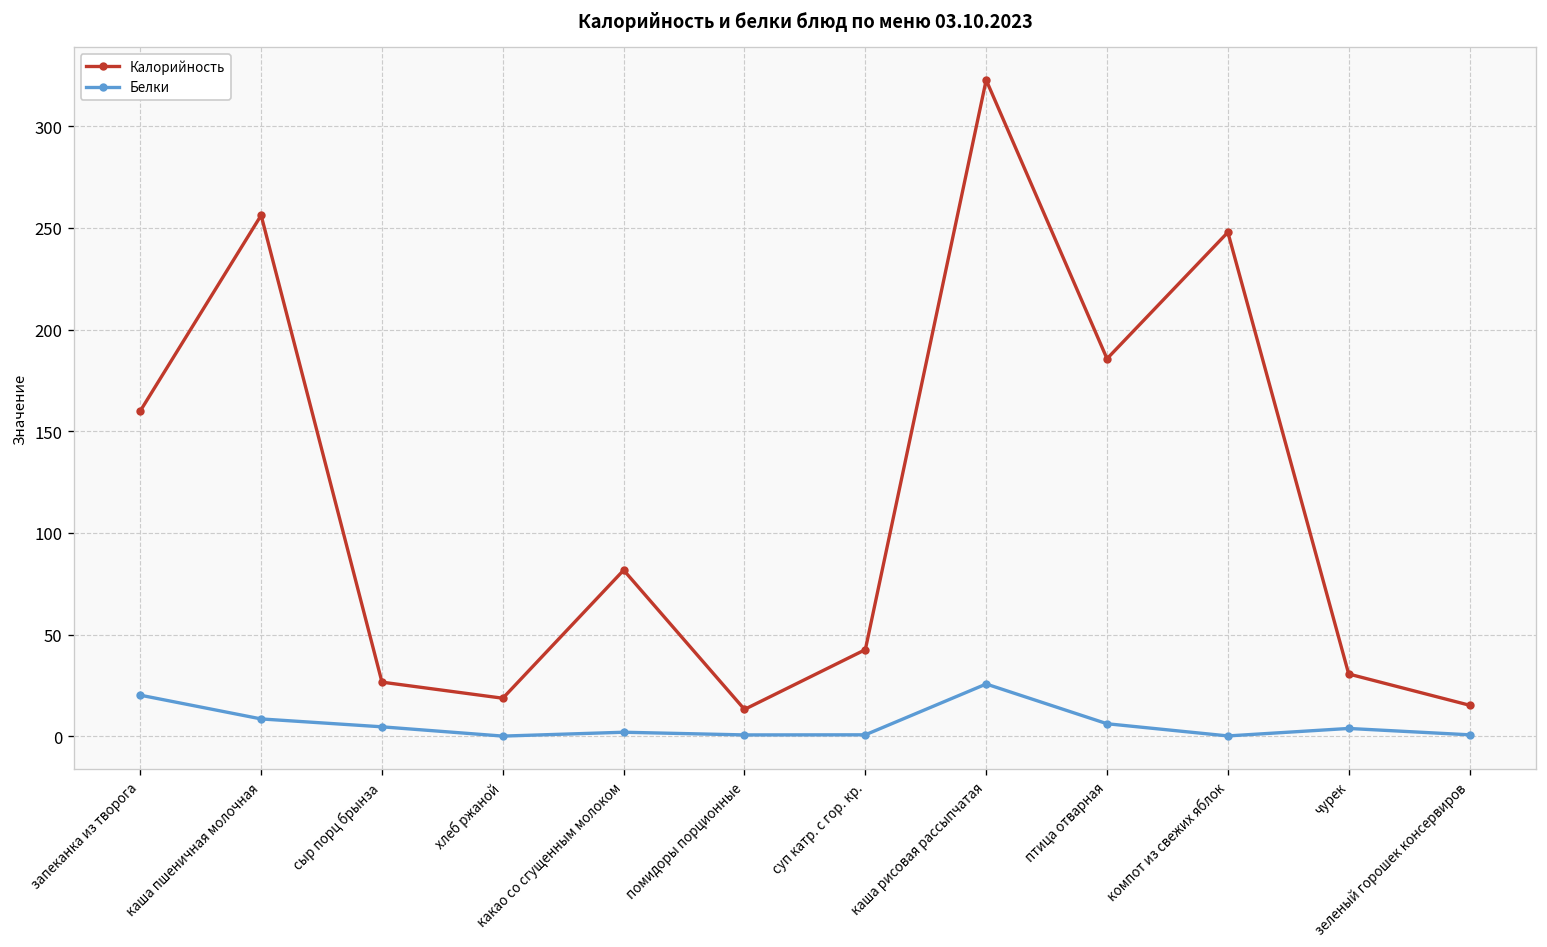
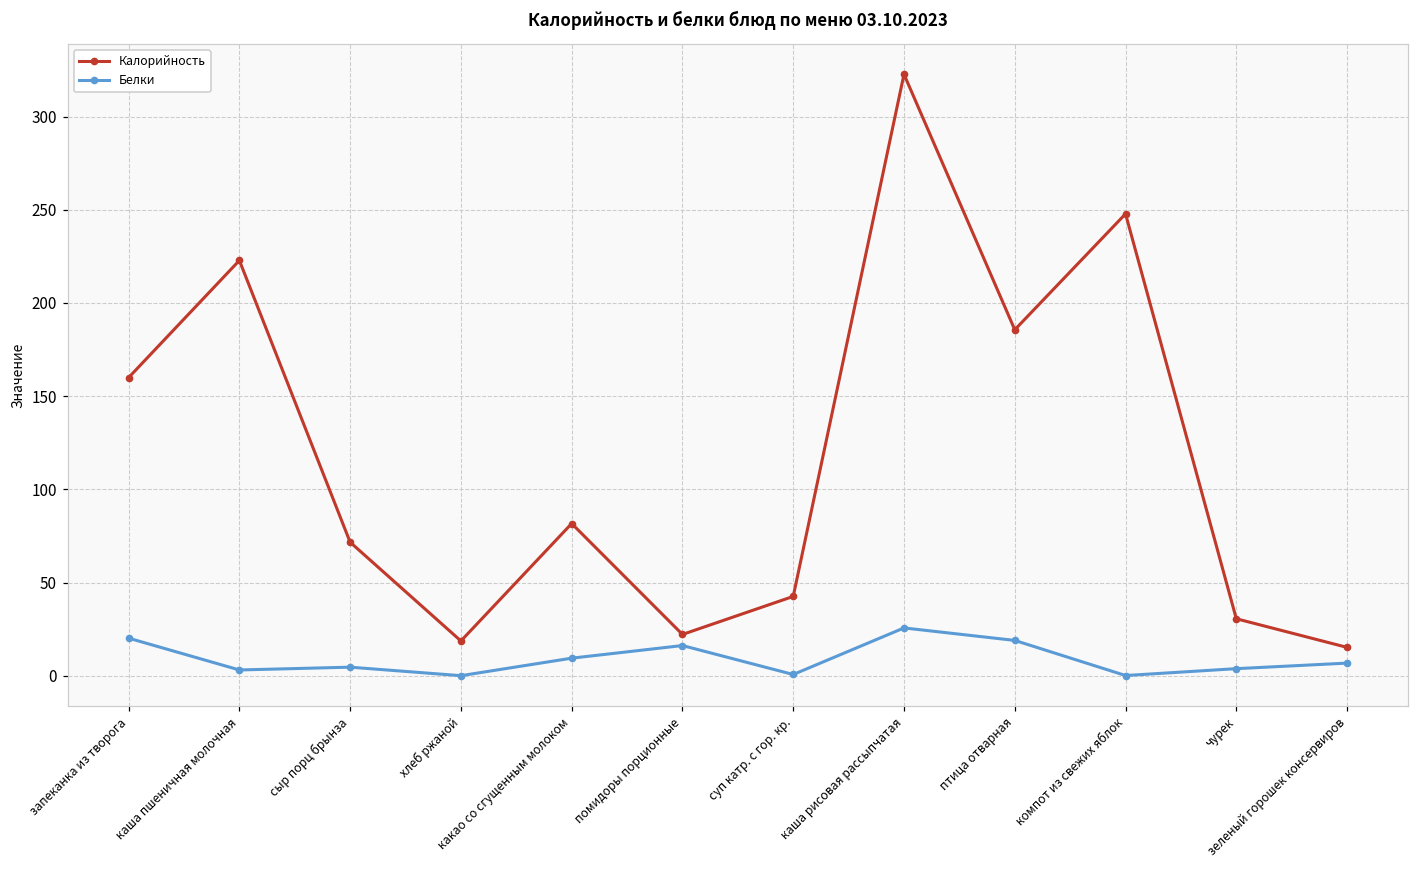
  {
    "Калорийность": {
      "запеканка из творога": 160,
-     "каша пшеничная молочная": 256,
-     "сыр порц брынза": 27,
+     "каша пшеничная молочная": 223,
+     "сыр порц брынза": 72,
      "хлеб ржаной": 19,
      "какао со сгущенным молоком": 82,
-     "помидоры порционные": 13,
+     "помидоры порционные": 22,
      "суп катр. с гор. кр.": 43,
      "каша рисовая рассыпчатая": 323,
      "птица отварная": 186,
      "компот из свежих яблок": 248,
      "чурек": 31,
      "зеленый горошек консервиров": 15
    },
    "Белки": {
      "запеканка из творога": 20,
-     "каша пшеничная молочная": 9,
+     "каша пшеничная молочная": 3,
      "сыр порц брынза": 5,
      "хлеб ржаной": 0,
-     "какао со сгущенным молоком": 2,
-     "помидоры порционные": 1,
+     "какао со сгущенным молоком": 9,
+     "помидоры порционные": 16,
      "суп катр. с гор. кр.": 1,
      "каша рисовая рассыпчатая": 26,
-     "птица отварная": 6,
+     "птица отварная": 19,
      "компот из свежих яблок": 0,
      "чурек": 4,
-     "зеленый горошек консервиров": 1
+     "зеленый горошек консервиров": 7
    }
  }
